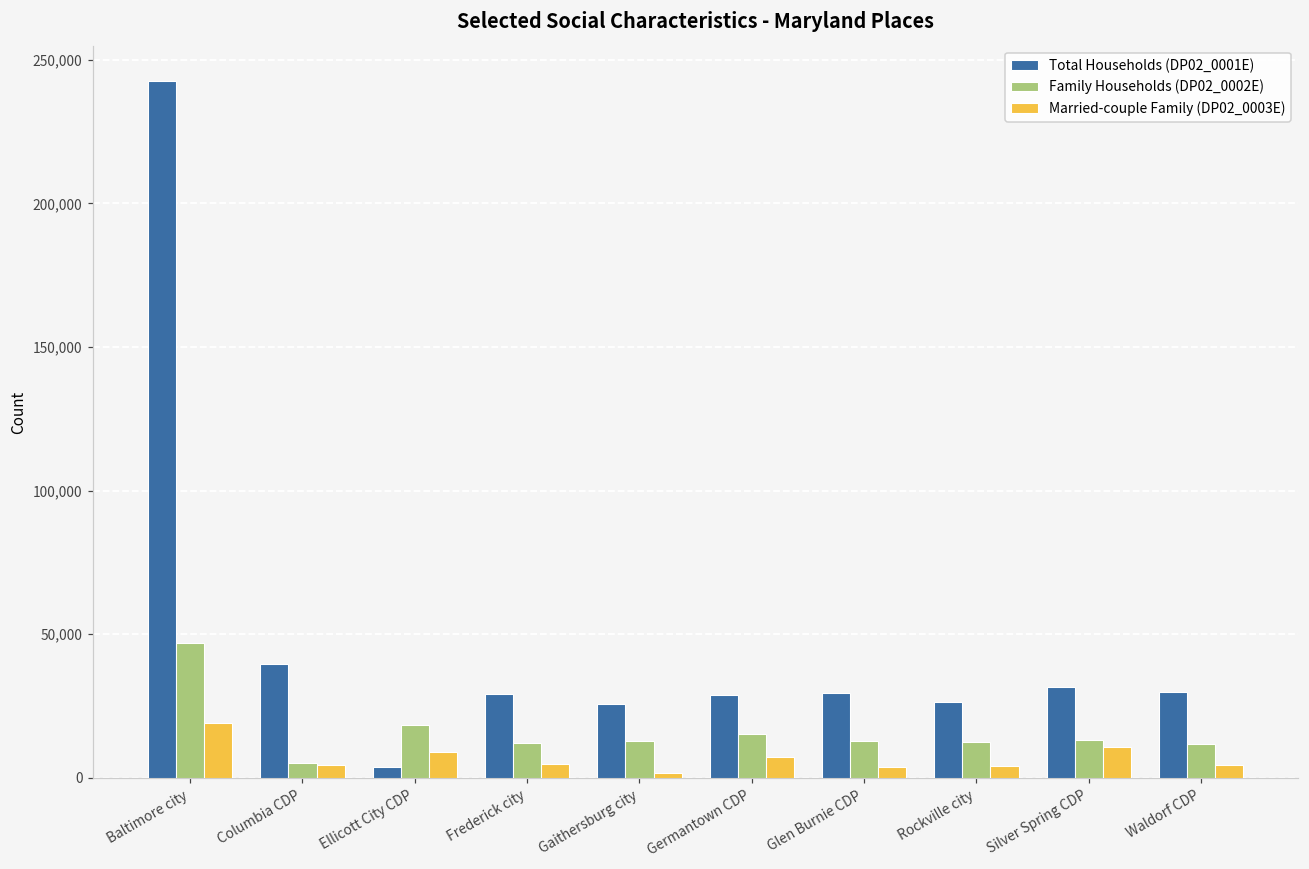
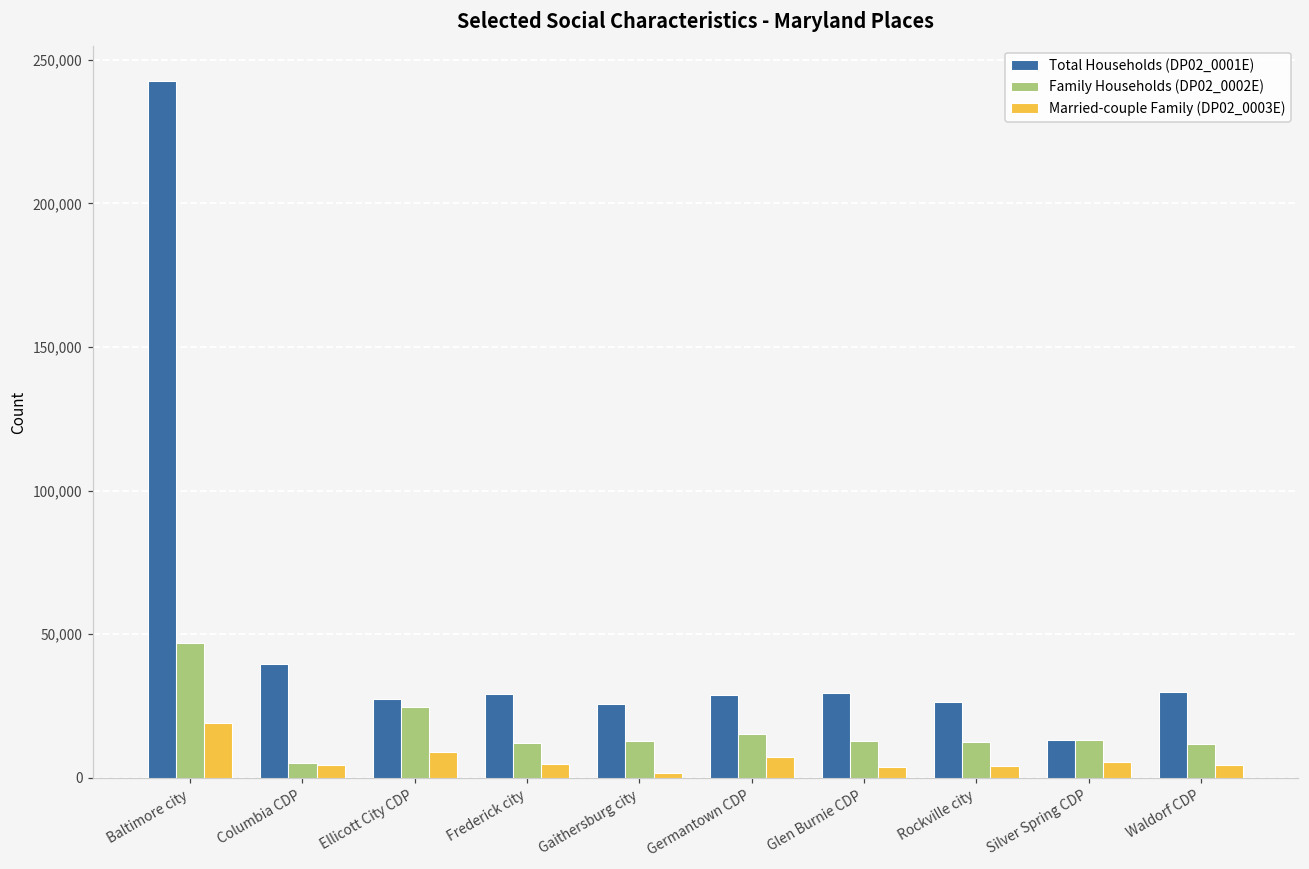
  {
    "Total Households (DP02_0001E)": {
      "Baltimore city": "243,000",
      "Columbia CDP": "40,000",
-     "Ellicott City CDP": "4,000",
+     "Ellicott City CDP": "28,000",
      "Frederick city": "29,000",
      "Gaithersburg city": "26,000",
      "Germantown CDP": "29,000",
      "Glen Burnie CDP": "30,000",
      "Rockville city": "26,000",
-     "Silver Spring CDP": "32,000",
+     "Silver Spring CDP": "13,000",
      "Waldorf CDP": "30,000"
    },
    "Family Households (DP02_0002E)": {
      "Baltimore city": "47,000",
      "Columbia CDP": "5,000",
-     "Ellicott City CDP": "18,000",
+     "Ellicott City CDP": "25,000",
      "Frederick city": "12,000",
      "Gaithersburg city": "13,000",
      "Germantown CDP": "15,000",
      "Glen Burnie CDP": "13,000",
      "Rockville city": "13,000",
      "Silver Spring CDP": "13,000",
      "Waldorf CDP": "12,000"
    },
    "Married-couple Family (DP02_0003E)": {
      "Baltimore city": "19,000",
      "Columbia CDP": "5,000",
      "Ellicott City CDP": "9,000",
      "Frederick city": "5,000",
      "Gaithersburg city": "2,000",
      "Germantown CDP": "7,000",
      "Glen Burnie CDP": "4,000",
      "Rockville city": "4,000",
-     "Silver Spring CDP": "11,000",
+     "Silver Spring CDP": "5,000",
      "Waldorf CDP": "5,000"
    }
  }
